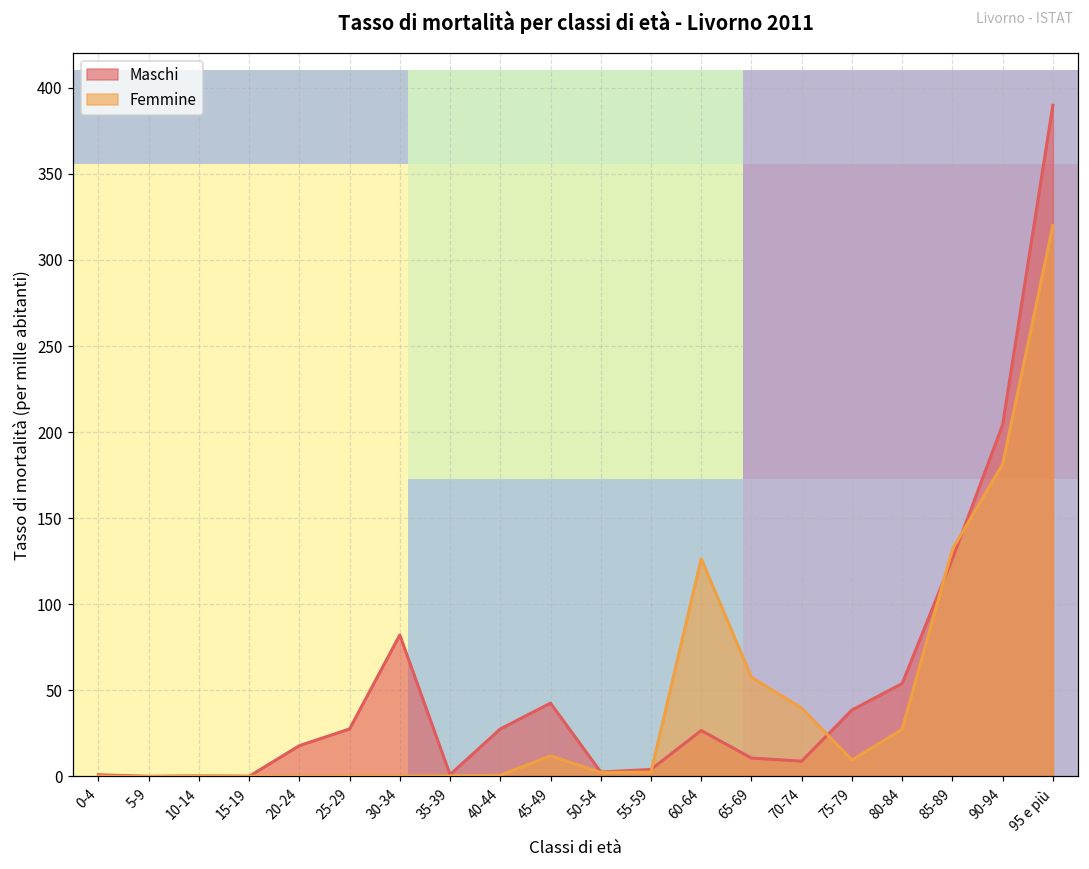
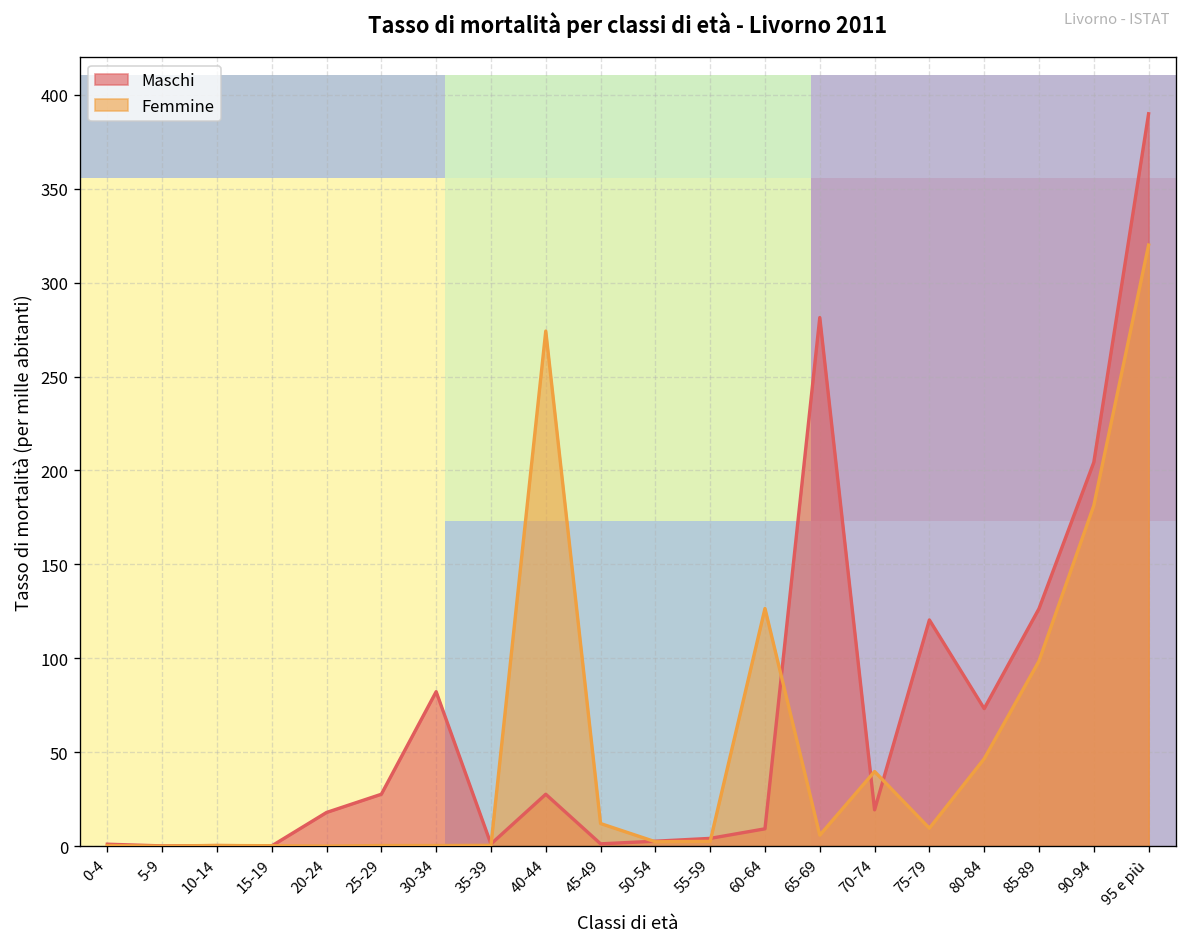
  {
    "Maschi": {
      "20-24": 18,
      "25-29": 28,
      "30-34": 82,
      "40-44": 28,
-     "45-49": 43,
-     "60-64": 27,
-     "65-69": 11,
-     "70-74": 9,
-     "75-79": 39,
-     "80-84": 54,
+     "45-49": 1,
+     "60-64": 9,
+     "65-69": 281,
+     "70-74": 19,
+     "75-79": 120,
+     "80-84": 73,
      "85-89": 126,
      "90-94": 204,
      "95 e più": 390
    },
    "Femmine": {
      "20-24": 0,
      "25-29": 0,
      "30-34": 0,
-     "40-44": 1,
+     "40-44": 274,
      "45-49": 12,
      "60-64": 127,
-     "65-69": 58,
+     "65-69": 6,
      "70-74": 40,
      "75-79": 10,
-     "80-84": 27,
-     "85-89": 132,
+     "80-84": 47,
+     "85-89": 99,
      "90-94": 181,
      "95 e più": 320
    }
  }
